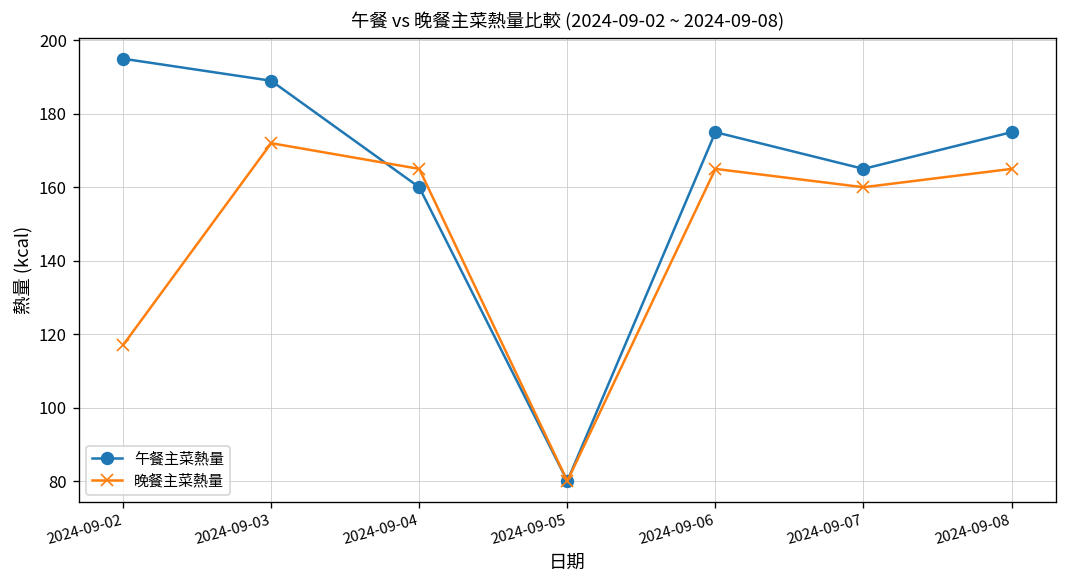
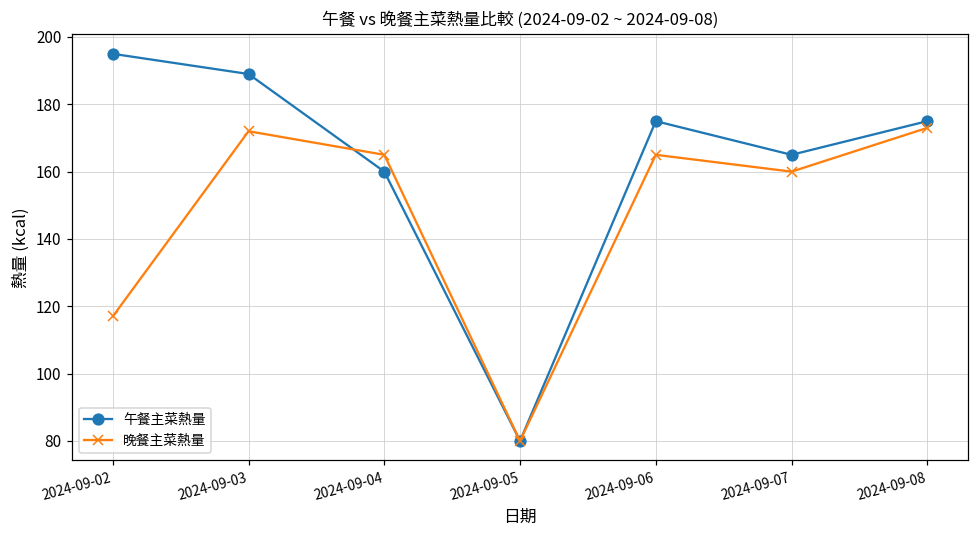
  {
    "午餐主菜熱量": {
      "2024-09-02": 195,
      "2024-09-03": 189,
      "2024-09-04": 160,
      "2024-09-06": 175,
      "2024-09-07": 165,
      "2024-09-08": 175
    },
    "晚餐主菜熱量": {
      "2024-09-02": 117,
      "2024-09-03": 172,
      "2024-09-04": 165,
      "2024-09-06": 165,
      "2024-09-07": 160,
-     "2024-09-08": 165
+     "2024-09-08": 173
    }
  }
